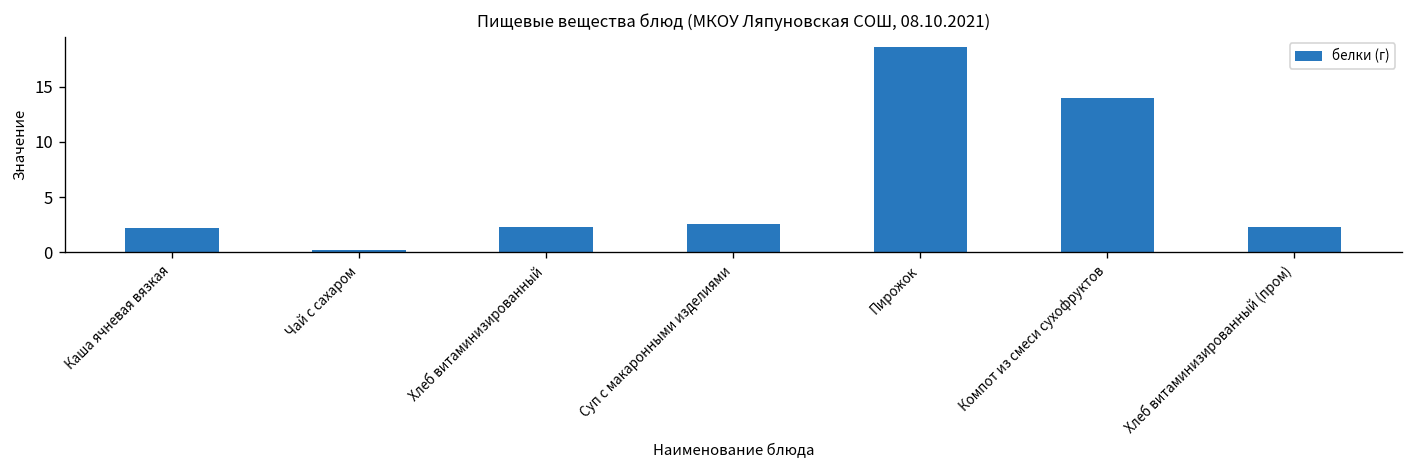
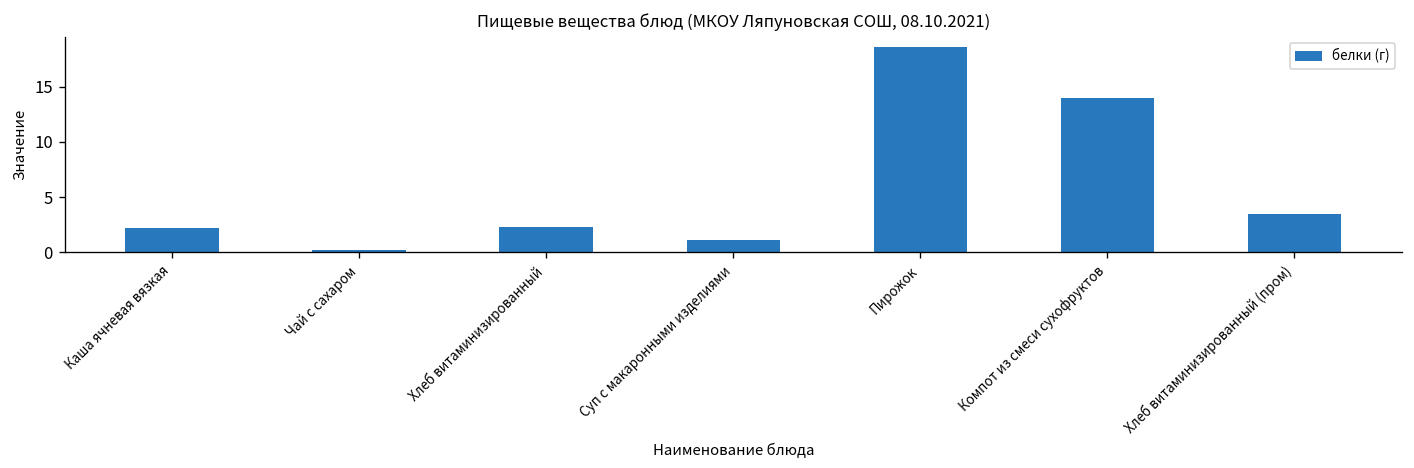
  {
    "Каша ячневая вязкая": 2,
    "Хлеб витаминизированный": 2,
-   "Суп с макаронными изделиями": 3,
+   "Суп с макаронными изделиями": 1,
    "Пирожок": 19,
    "Компот из смеси сухофруктов": 14,
-   "Хлеб витаминизированный (пром)": 2
+   "Хлеб витаминизированный (пром)": 3
  }
